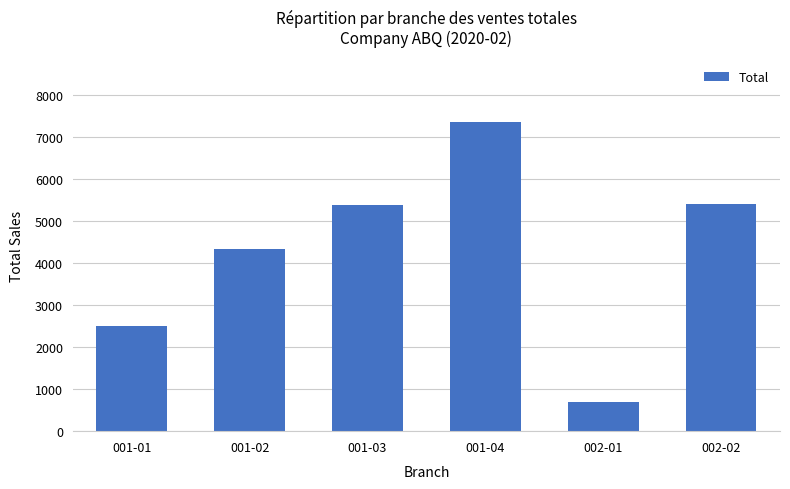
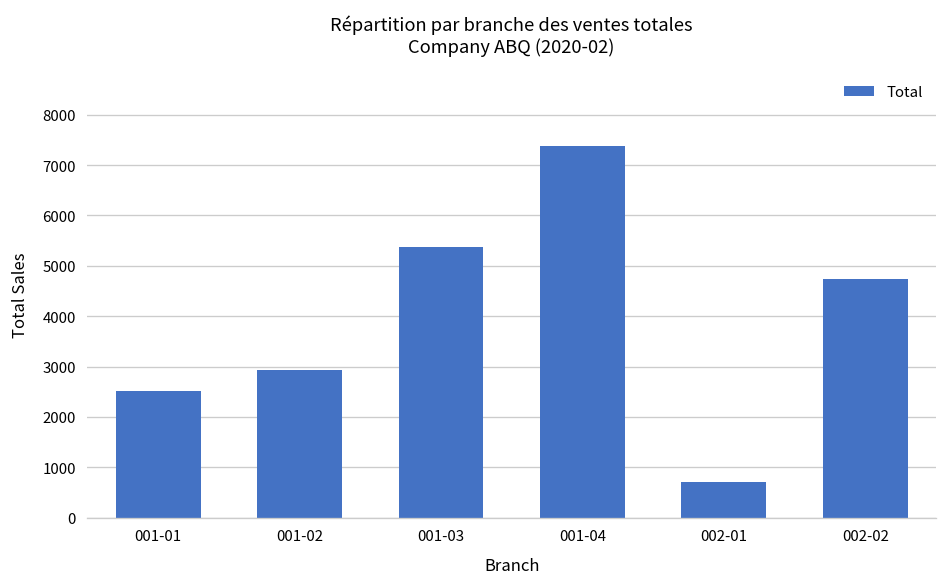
  {
    "001-01": 2500,
-   "001-02": 4400,
+   "001-02": 2900,
    "001-03": 5400,
    "001-04": 7400,
    "002-01": 700,
-   "002-02": 5400
+   "002-02": 4700
  }
